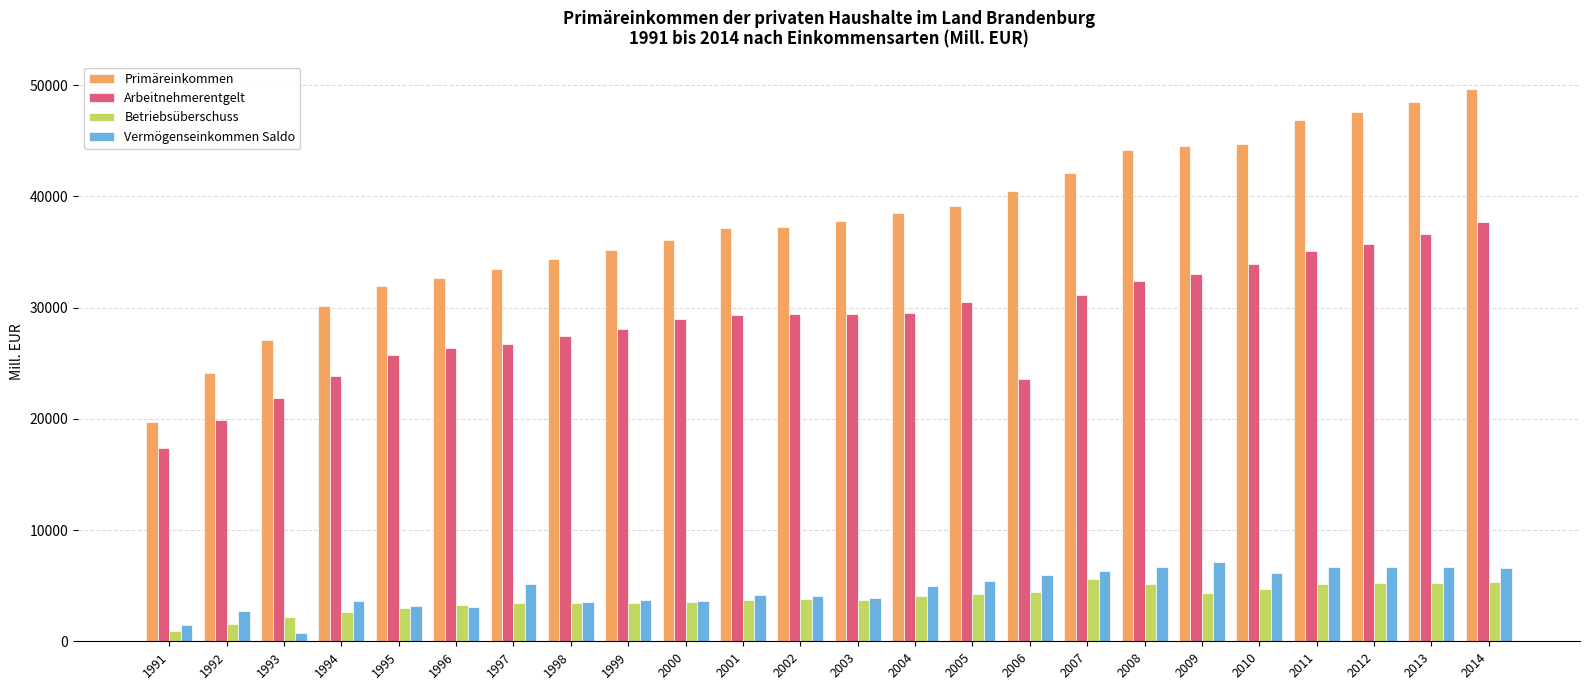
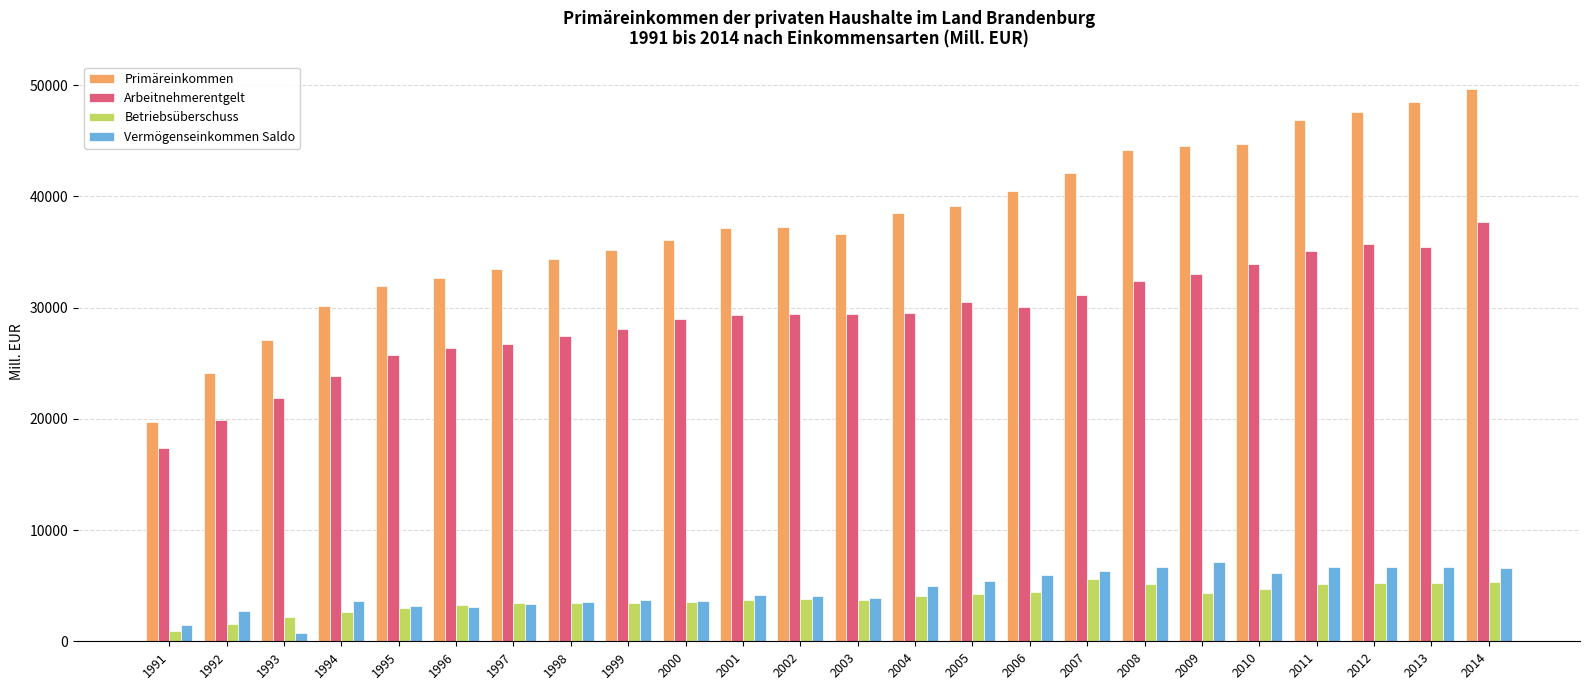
  {
    "Primäreinkommen": {
      "1991": 19700,
      "1992": 24100,
      "1993": 27100,
      "1994": 30100,
      "1995": 32000,
      "1996": 32700,
      "1997": 33500,
      "1998": 34400,
      "1999": 35200,
      "2000": 36100,
      "2001": 37200,
      "2002": 37200,
-     "2003": 37800,
+     "2003": 36600,
      "2004": 38500,
      "2005": 39100,
      "2006": 40500,
      "2007": 42200,
      "2008": 44200,
      "2009": 44500,
      "2010": 44700,
      "2011": 46900,
      "2012": 47600,
      "2013": 48500,
      "2014": 49700
    },
    "Arbeitnehmerentgelt": {
      "1991": 17400,
      "1992": 19900,
      "1993": 21900,
      "1994": 23900,
      "1995": 25800,
      "1996": 26300,
      "1997": 26700,
      "1998": 27400,
      "1999": 28100,
      "2000": 29000,
      "2001": 29300,
      "2002": 29400,
      "2003": 29400,
      "2004": 29500,
      "2005": 30500,
-     "2006": 23600,
+     "2006": 30100,
      "2007": 31200,
      "2008": 32400,
      "2009": 33000,
      "2010": 33900,
      "2011": 35100,
      "2012": 35800,
-     "2013": 36600,
+     "2013": 35400,
      "2014": 37700
    },
    "Betriebsüberschuss": {
      "1991": 900,
      "1992": 1500,
      "1993": 2200,
      "1994": 2600,
      "1995": 3000,
      "1996": 3300,
      "1997": 3500,
      "1998": 3400,
      "1999": 3400,
      "2000": 3600,
      "2001": 3700,
      "2002": 3800,
      "2003": 3700,
      "2004": 4100,
      "2005": 4200,
      "2006": 4500,
      "2007": 5600,
      "2008": 5100,
      "2009": 4400,
      "2010": 4700,
      "2011": 5100,
      "2012": 5200,
      "2013": 5200,
      "2014": 5400
    },
    "Vermögenseinkommen Saldo": {
      "1991": 1500,
      "1992": 2700,
      "1993": 700,
      "1994": 3600,
      "1995": 3200,
      "1996": 3100,
-     "1997": 5200,
+     "1997": 3400,
      "1998": 3600,
      "1999": 3700,
      "2000": 3600,
      "2001": 4100,
      "2002": 4000,
      "2003": 3900,
      "2004": 5000,
      "2005": 5400,
      "2006": 6000,
      "2007": 6300,
      "2008": 6700,
      "2009": 7100,
      "2010": 6200,
      "2011": 6600,
      "2012": 6700,
      "2013": 6700,
      "2014": 6600
    }
  }
